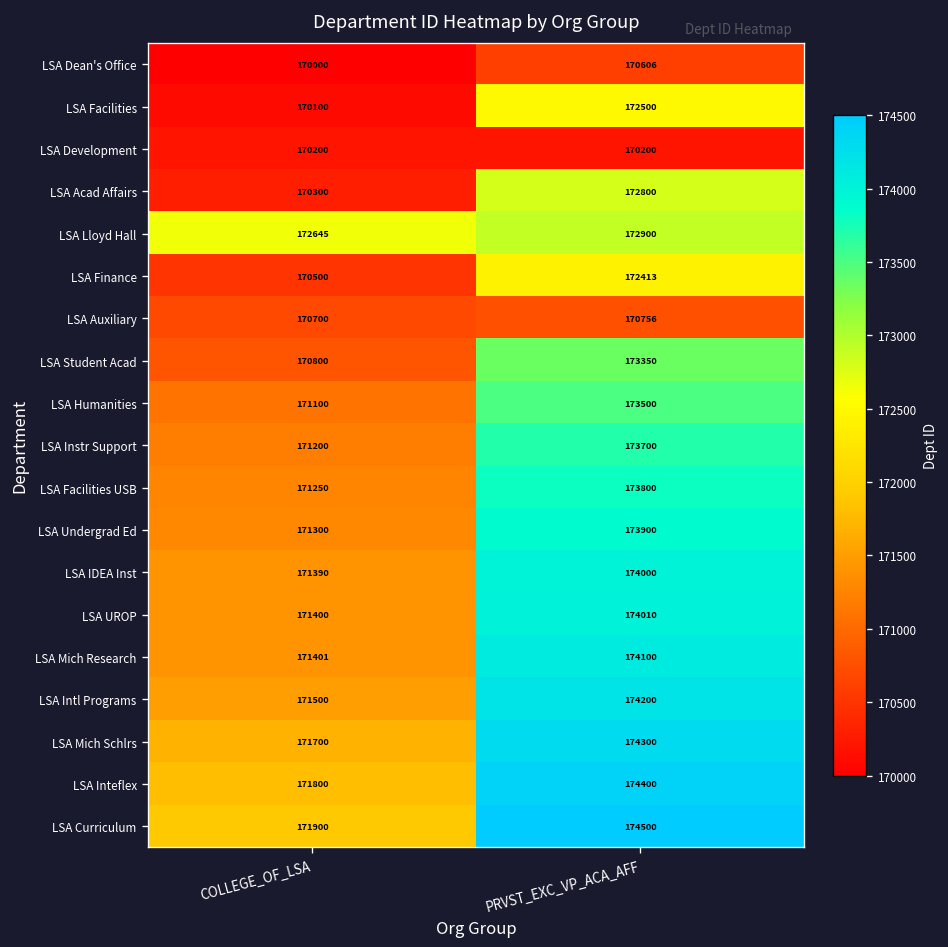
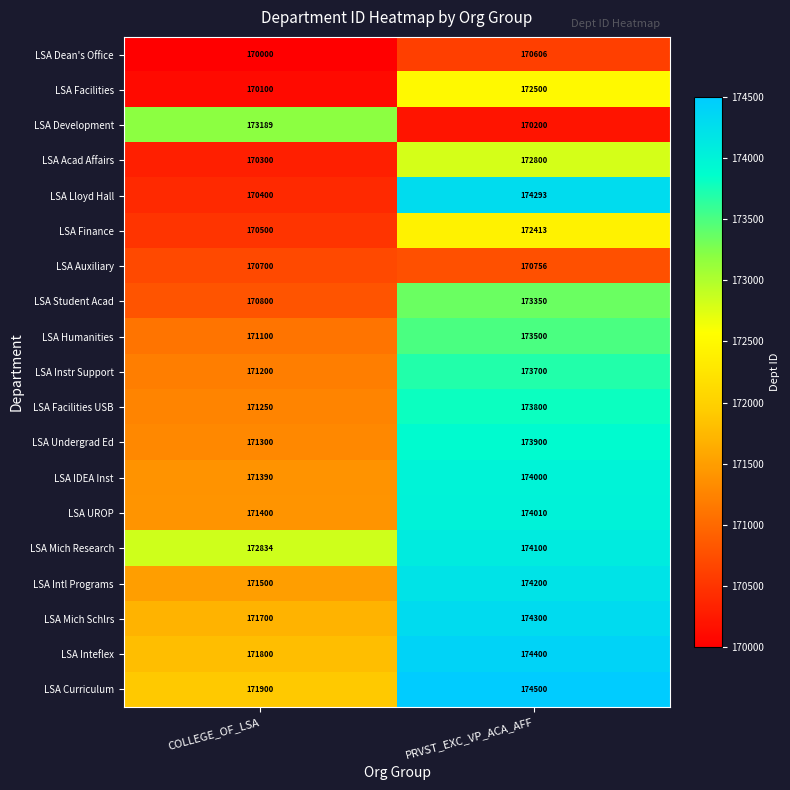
  {
    "LSA Dean's Office": {
      "COLLEGE_OF_LSA": 170000,
      "PRVST_EXC_VP_ACA_AFF": 170606
    },
    "LSA Facilities": {
      "COLLEGE_OF_LSA": 170100,
      "PRVST_EXC_VP_ACA_AFF": 172500
    },
    "LSA Development": {
-     "COLLEGE_OF_LSA": 170200,
+     "COLLEGE_OF_LSA": 173189,
      "PRVST_EXC_VP_ACA_AFF": 170200
    },
    "LSA Acad Affairs": {
      "COLLEGE_OF_LSA": 170300,
      "PRVST_EXC_VP_ACA_AFF": 172800
    },
    "LSA Lloyd Hall": {
-     "COLLEGE_OF_LSA": 172645,
-     "PRVST_EXC_VP_ACA_AFF": 172900
+     "COLLEGE_OF_LSA": 170400,
+     "PRVST_EXC_VP_ACA_AFF": 174293
    },
    "LSA Finance": {
      "COLLEGE_OF_LSA": 170500,
      "PRVST_EXC_VP_ACA_AFF": 172413
    },
    "LSA Auxiliary": {
      "COLLEGE_OF_LSA": 170700,
      "PRVST_EXC_VP_ACA_AFF": 170756
    },
    "LSA Student Acad": {
      "COLLEGE_OF_LSA": 170800,
      "PRVST_EXC_VP_ACA_AFF": 173350
    },
    "LSA Humanities": {
      "COLLEGE_OF_LSA": 171100,
      "PRVST_EXC_VP_ACA_AFF": 173500
    },
    "LSA Instr Support": {
      "COLLEGE_OF_LSA": 171200,
      "PRVST_EXC_VP_ACA_AFF": 173700
    },
    "LSA Facilities USB": {
      "COLLEGE_OF_LSA": 171250,
      "PRVST_EXC_VP_ACA_AFF": 173800
    },
    "LSA Undergrad Ed": {
      "COLLEGE_OF_LSA": 171300,
      "PRVST_EXC_VP_ACA_AFF": 173900
    },
    "LSA IDEA Inst": {
      "COLLEGE_OF_LSA": 171390,
      "PRVST_EXC_VP_ACA_AFF": 174000
    },
    "LSA UROP": {
      "COLLEGE_OF_LSA": 171400,
      "PRVST_EXC_VP_ACA_AFF": 174010
    },
    "LSA Mich Research": {
-     "COLLEGE_OF_LSA": 171401,
+     "COLLEGE_OF_LSA": 172834,
      "PRVST_EXC_VP_ACA_AFF": 174100
    },
    "LSA Intl Programs": {
      "COLLEGE_OF_LSA": 171500,
      "PRVST_EXC_VP_ACA_AFF": 174200
    },
    "LSA Mich Schlrs": {
      "COLLEGE_OF_LSA": 171700,
      "PRVST_EXC_VP_ACA_AFF": 174300
    },
    "LSA Inteflex": {
      "COLLEGE_OF_LSA": 171800,
      "PRVST_EXC_VP_ACA_AFF": 174400
    },
    "LSA Curriculum": {
      "COLLEGE_OF_LSA": 171900,
      "PRVST_EXC_VP_ACA_AFF": 174500
    }
  }
